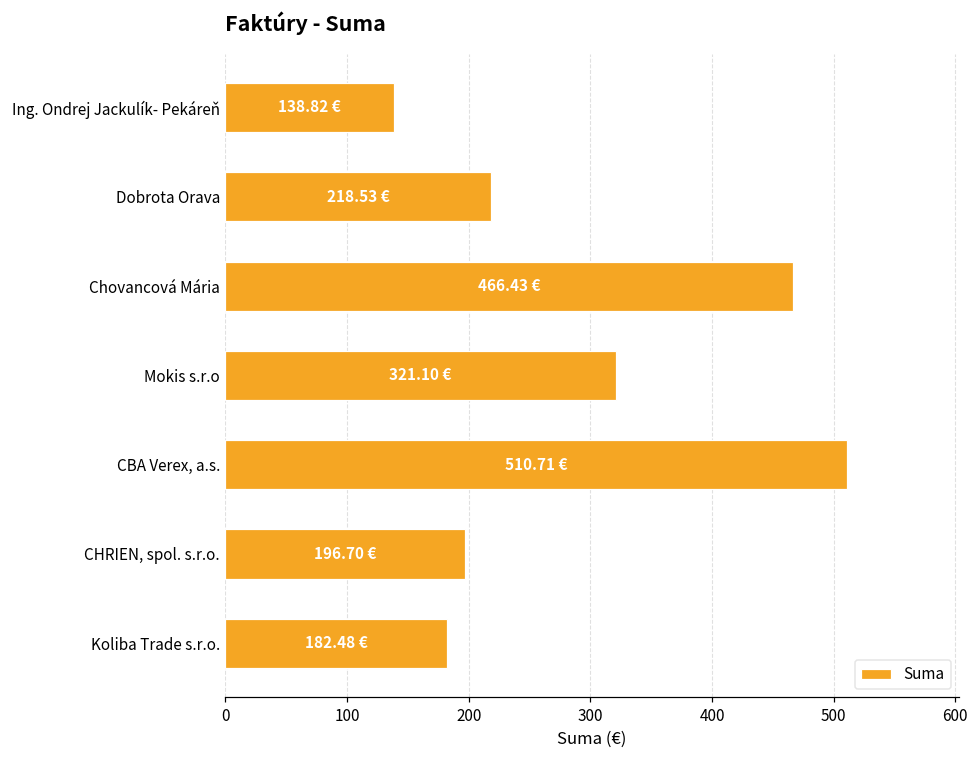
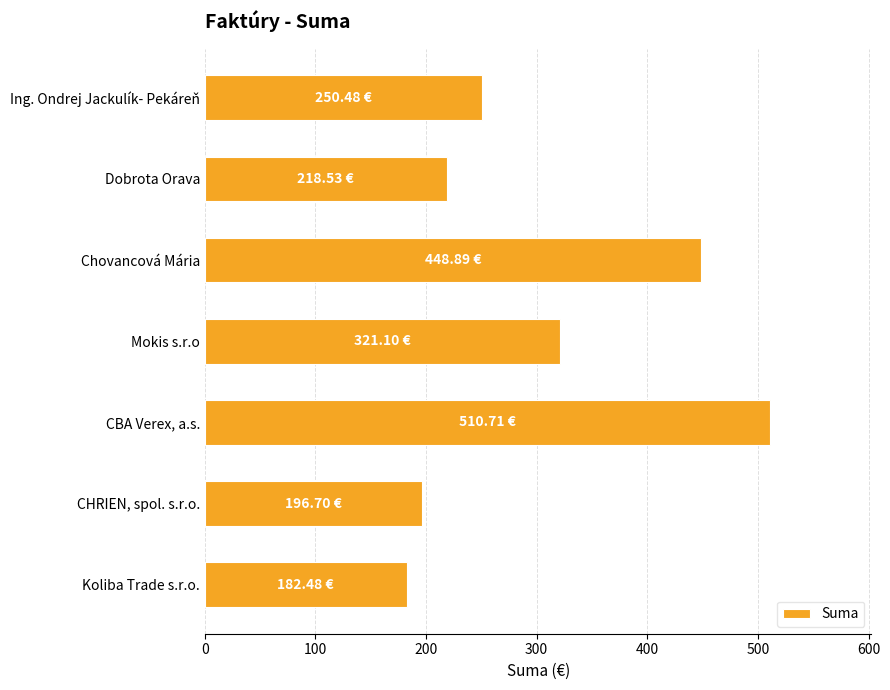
  {
-   "Ing. Ondrej Jackulík- Pekáreň": 138.82,
+   "Ing. Ondrej Jackulík- Pekáreň": 250.48,
    "Dobrota Orava": 218.53,
-   "Chovancová Mária": 466.43,
+   "Chovancová Mária": 448.89,
    "Mokis s.r.o": 321.10,
    "CBA Verex, a.s.": 510.71,
    "CHRIEN, spol. s.r.o.": 196.70,
    "Koliba Trade s.r.o.": 182.48
  }
